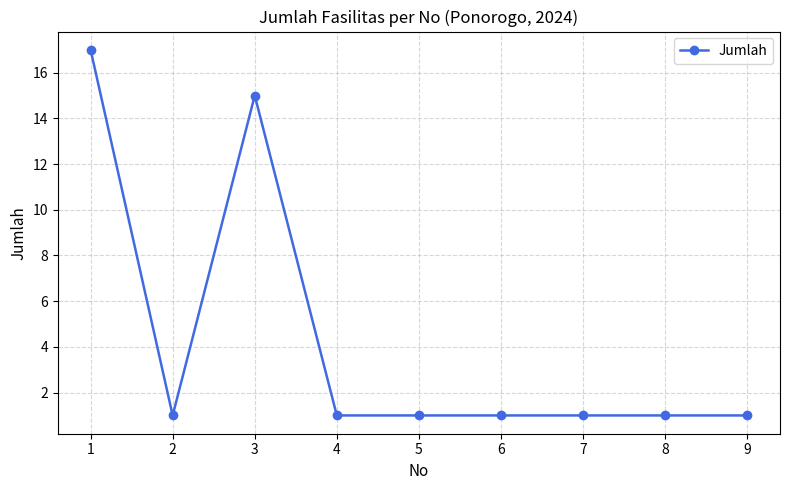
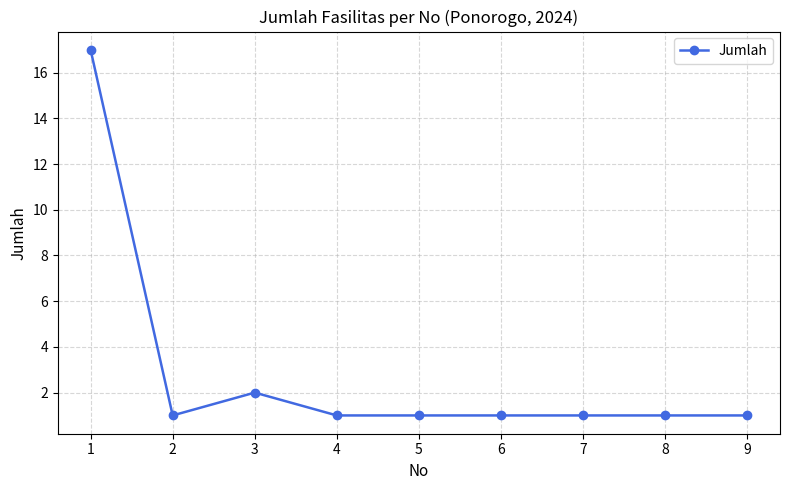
  {
    "1": 17,
    "2": 1,
-   "3": 15,
+   "3": 2,
    "4": 1,
    "5": 1,
    "6": 1,
    "7": 1,
    "8": 1,
    "9": 1
  }
